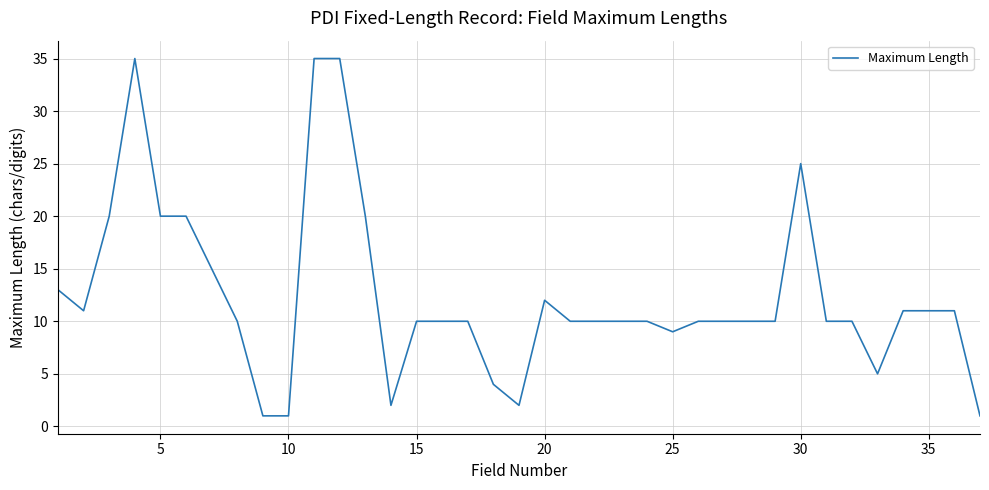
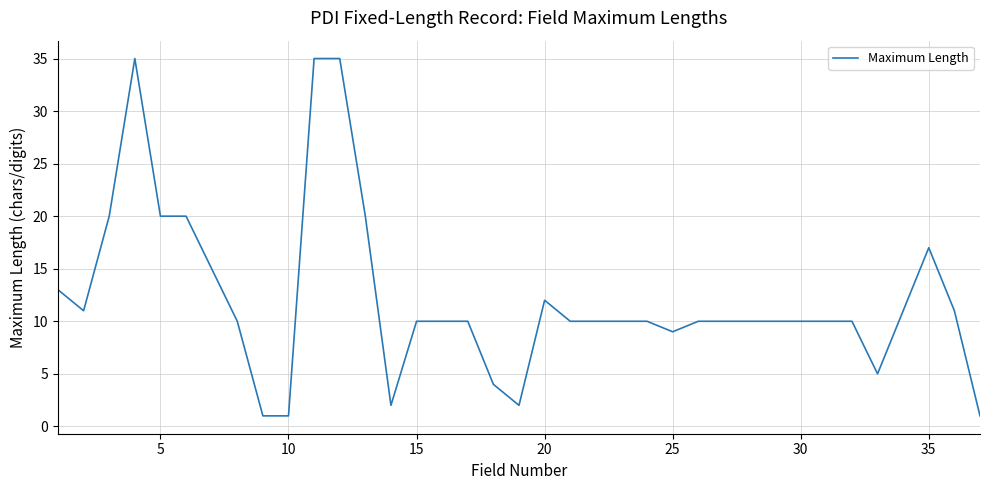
  {
    "5": 20,
    "10": 1,
    "15": 10,
    "20": 12,
    "25": 9,
-   "30": 25,
-   "35": 11
+   "30": 10,
+   "35": 17
  }
